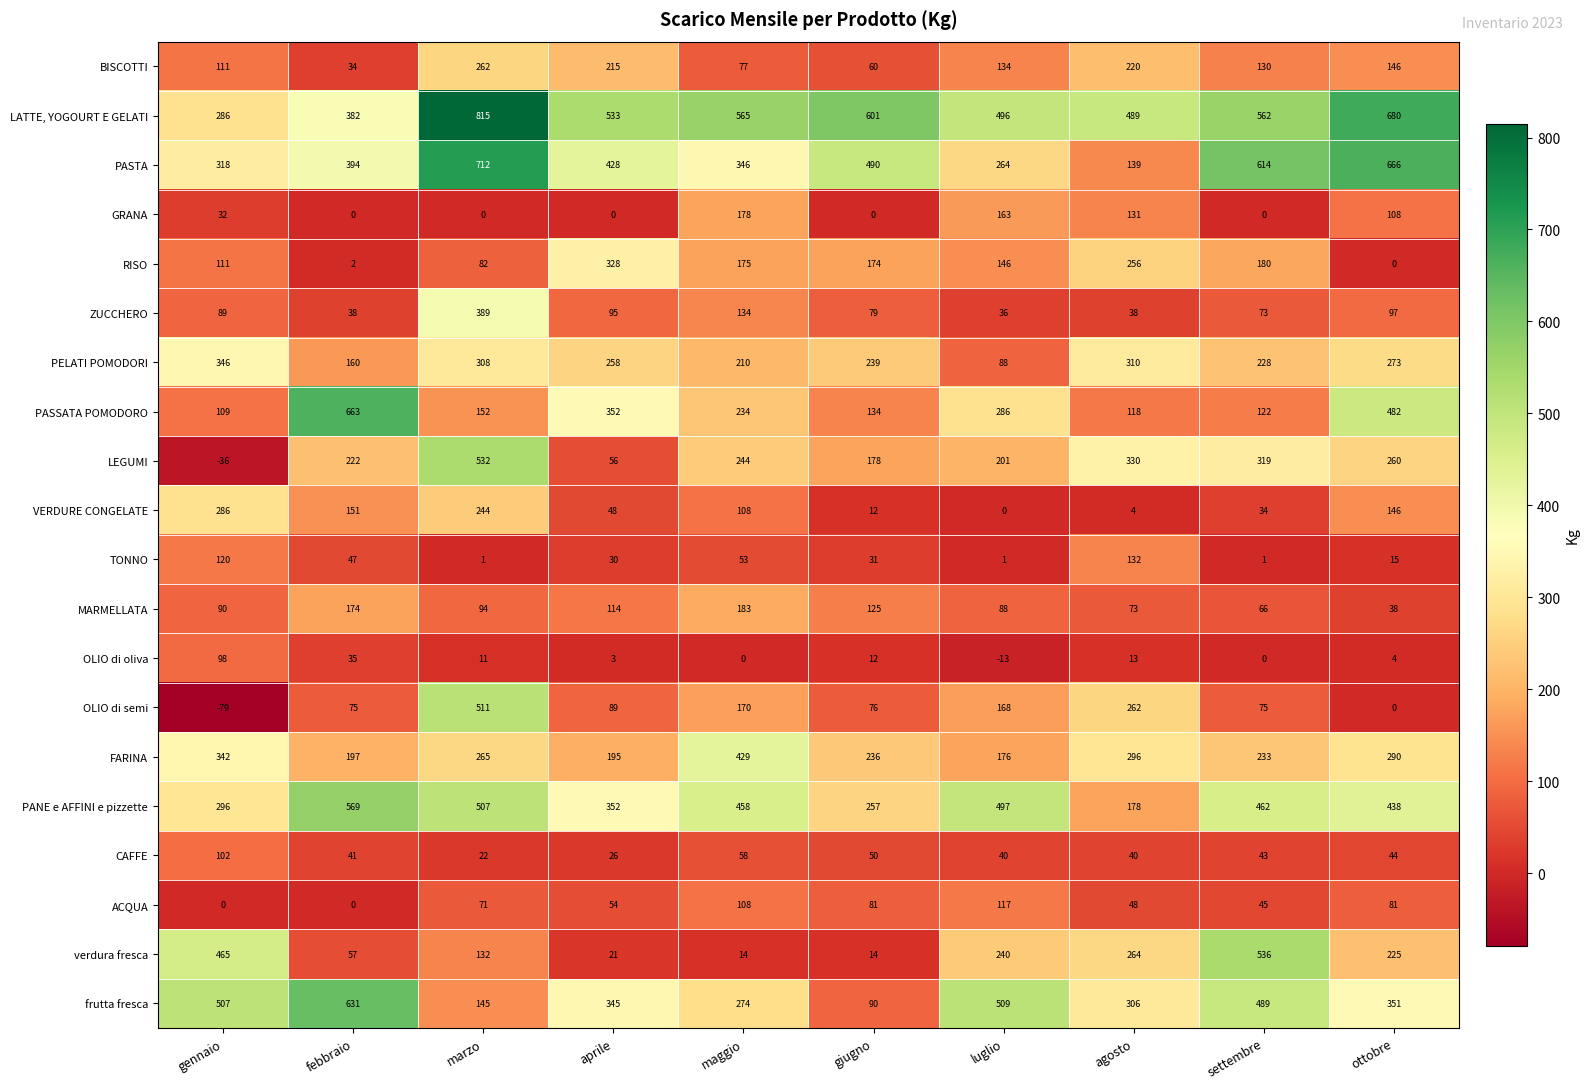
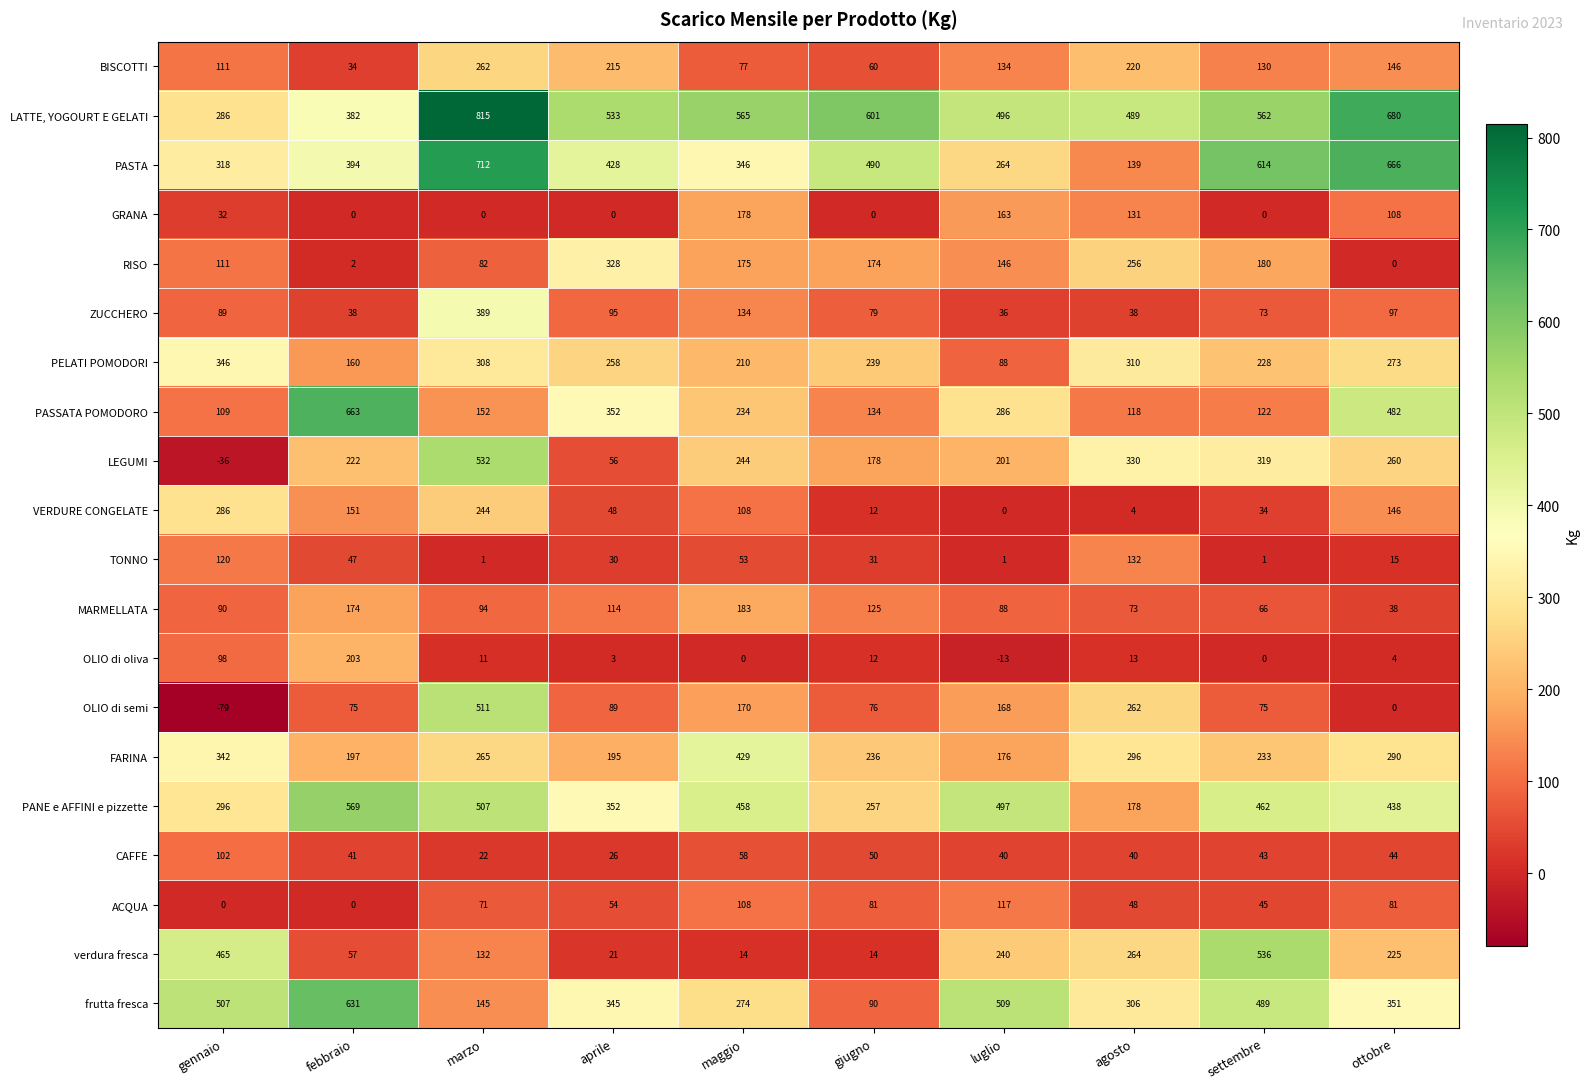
  {
    "BISCOTTI": {
      "gennaio": 111,
      "febbraio": 34,
      "marzo": 262,
      "aprile": 215,
      "maggio": 77,
      "giugno": 60,
      "luglio": 134,
      "agosto": 220,
      "settembre": 130,
      "ottobre": 146
    },
    "LATTE, YOGOURT E GELATI": {
      "gennaio": 286,
      "febbraio": 382,
      "marzo": 815,
      "aprile": 533,
      "maggio": 565,
      "giugno": 601,
      "luglio": 496,
      "agosto": 489,
      "settembre": 562,
      "ottobre": 680
    },
    "PASTA": {
      "gennaio": 318,
      "febbraio": 394,
      "marzo": 712,
      "aprile": 428,
      "maggio": 346,
      "giugno": 490,
      "luglio": 264,
      "agosto": 139,
      "settembre": 614,
      "ottobre": 666
    },
    "GRANA": {
      "gennaio": 32,
      "febbraio": 0,
      "marzo": 0,
      "aprile": 0,
      "maggio": 178,
      "giugno": 0,
      "luglio": 163,
      "agosto": 131,
      "settembre": 0,
      "ottobre": 108
    },
    "RISO": {
      "gennaio": 111,
      "febbraio": 2,
      "marzo": 82,
      "aprile": 328,
      "maggio": 175,
      "giugno": 174,
      "luglio": 146,
      "agosto": 256,
      "settembre": 180,
      "ottobre": 0
    },
    "ZUCCHERO": {
      "gennaio": 89,
      "febbraio": 38,
      "marzo": 389,
      "aprile": 95,
      "maggio": 134,
      "giugno": 79,
      "luglio": 36,
      "agosto": 38,
      "settembre": 73,
      "ottobre": 97
    },
    "PELATI POMODORI": {
      "gennaio": 346,
      "febbraio": 160,
      "marzo": 308,
      "aprile": 258,
      "maggio": 210,
      "giugno": 239,
      "luglio": 88,
      "agosto": 310,
      "settembre": 228,
      "ottobre": 273
    },
    "PASSATA POMODORO": {
      "gennaio": 109,
      "febbraio": 663,
      "marzo": 152,
      "aprile": 352,
      "maggio": 234,
      "giugno": 134,
      "luglio": 286,
      "agosto": 118,
      "settembre": 122,
      "ottobre": 482
    },
    "LEGUMI": {
      "gennaio": -36,
      "febbraio": 222,
      "marzo": 532,
      "aprile": 56,
      "maggio": 244,
      "giugno": 178,
      "luglio": 201,
      "agosto": 330,
      "settembre": 319,
      "ottobre": 260
    },
    "VERDURE CONGELATE": {
      "gennaio": 286,
      "febbraio": 151,
      "marzo": 244,
      "aprile": 48,
      "maggio": 108,
      "giugno": 12,
      "luglio": 0,
      "agosto": 4,
      "settembre": 34,
      "ottobre": 146
    },
    "TONNO": {
      "gennaio": 120,
      "febbraio": 47,
      "marzo": 1,
      "aprile": 30,
      "maggio": 53,
      "giugno": 31,
      "luglio": 1,
      "agosto": 132,
      "settembre": 1,
      "ottobre": 15
    },
    "MARMELLATA": {
      "gennaio": 90,
      "febbraio": 174,
      "marzo": 94,
      "aprile": 114,
      "maggio": 183,
      "giugno": 125,
      "luglio": 88,
      "agosto": 73,
      "settembre": 66,
      "ottobre": 38
    },
    "OLIO di oliva": {
      "gennaio": 98,
-     "febbraio": 35,
+     "febbraio": 203,
      "marzo": 11,
      "aprile": 3,
      "maggio": 0,
      "giugno": 12,
      "luglio": -13,
      "agosto": 13,
      "settembre": 0,
      "ottobre": 4
    },
    "OLIO di semi": {
      "gennaio": -79,
      "febbraio": 75,
      "marzo": 511,
      "aprile": 89,
      "maggio": 170,
      "giugno": 76,
      "luglio": 168,
      "agosto": 262,
      "settembre": 75,
      "ottobre": 0
    },
    "FARINA": {
      "gennaio": 342,
      "febbraio": 197,
      "marzo": 265,
      "aprile": 195,
      "maggio": 429,
      "giugno": 236,
      "luglio": 176,
      "agosto": 296,
      "settembre": 233,
      "ottobre": 290
    },
    "PANE e AFFINI e pizzette": {
      "gennaio": 296,
      "febbraio": 569,
      "marzo": 507,
      "aprile": 352,
      "maggio": 458,
      "giugno": 257,
      "luglio": 497,
      "agosto": 178,
      "settembre": 462,
      "ottobre": 438
    },
    "CAFFE": {
      "gennaio": 102,
      "febbraio": 41,
      "marzo": 22,
      "aprile": 26,
      "maggio": 58,
      "giugno": 50,
      "luglio": 40,
      "agosto": 40,
      "settembre": 43,
      "ottobre": 44
    },
    "ACQUA": {
      "gennaio": 0,
      "febbraio": 0,
      "marzo": 71,
      "aprile": 54,
      "maggio": 108,
      "giugno": 81,
      "luglio": 117,
      "agosto": 48,
      "settembre": 45,
      "ottobre": 81
    },
    "verdura fresca": {
      "gennaio": 465,
      "febbraio": 57,
      "marzo": 132,
      "aprile": 21,
      "maggio": 14,
      "giugno": 14,
      "luglio": 240,
      "agosto": 264,
      "settembre": 536,
      "ottobre": 225
    },
    "frutta fresca": {
      "gennaio": 507,
      "febbraio": 631,
      "marzo": 145,
      "aprile": 345,
      "maggio": 274,
      "giugno": 90,
      "luglio": 509,
      "agosto": 306,
      "settembre": 489,
      "ottobre": 351
    }
  }
